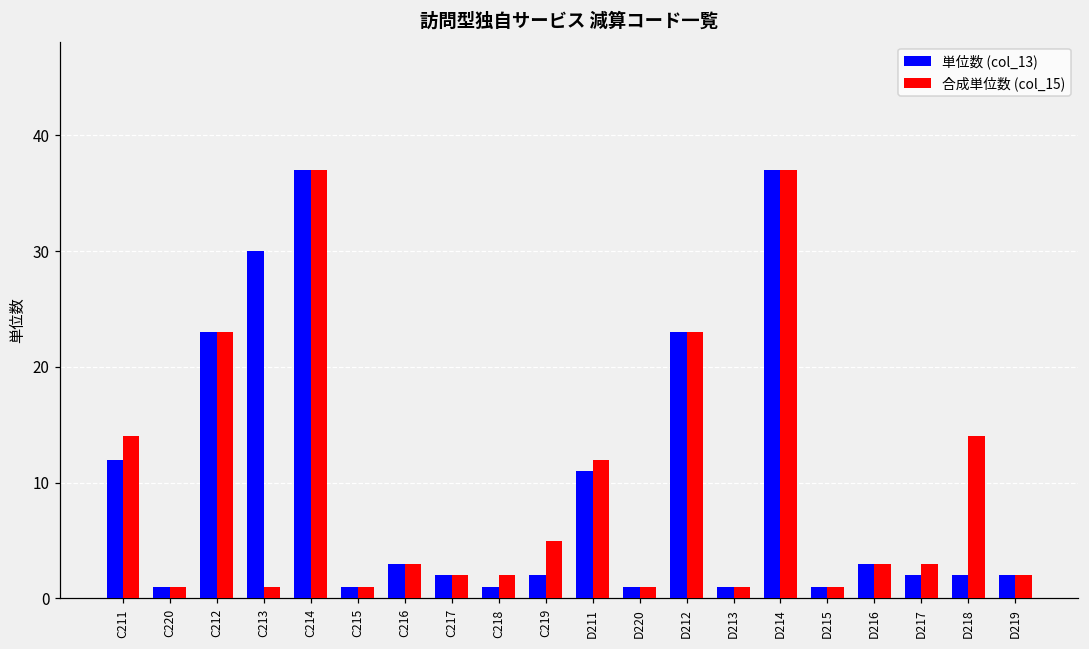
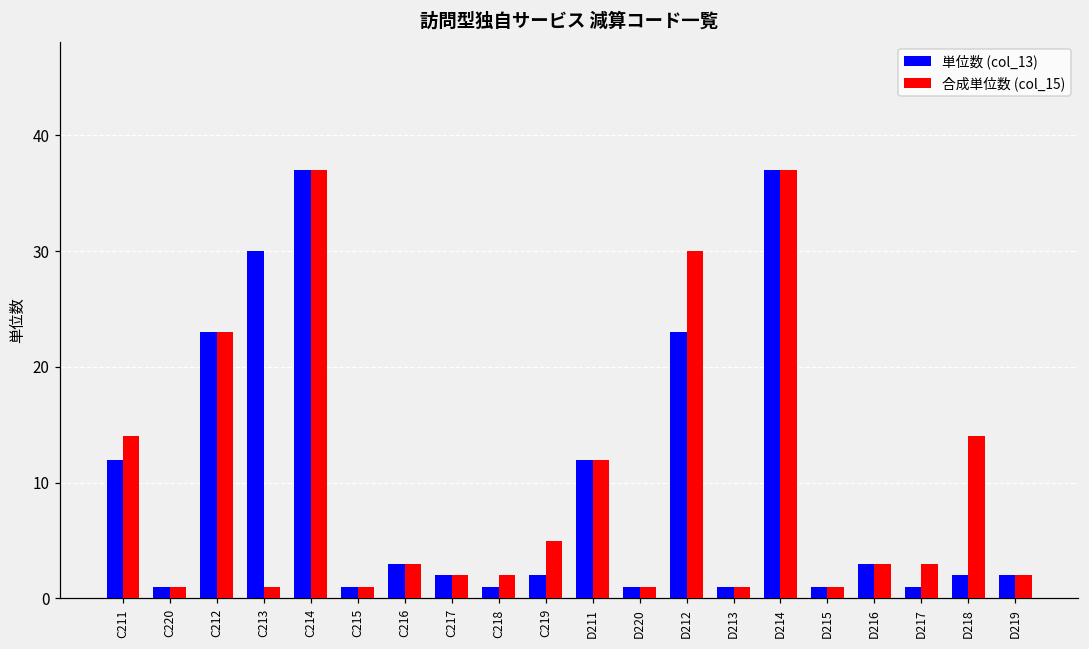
  {
    "単位数 (col_13)": {
      "C211": 12,
      "C220": 1,
      "C212": 23,
      "C213": 30,
      "C214": 37,
      "C215": 1,
      "C216": 3,
      "C217": 2,
      "C218": 1,
      "C219": 2,
-     "D211": 11,
+     "D211": 12,
      "D220": 1,
      "D212": 23,
      "D213": 1,
      "D214": 37,
      "D215": 1,
      "D216": 3,
-     "D217": 2,
+     "D217": 1,
      "D218": 2,
      "D219": 2
    },
    "合成単位数 (col_15)": {
      "C211": 14.0,
      "C220": 1.0,
      "C212": 23.0,
      "C213": 1.0,
      "C214": 37.0,
      "C215": 1.0,
      "C216": 3.0,
      "C217": 2.0,
      "C218": 2.0,
      "C219": 5.0,
      "D211": 12.0,
      "D220": 1.0,
-     "D212": 23.0,
+     "D212": 30.0,
      "D213": 1.0,
      "D214": 37.0,
      "D215": 1.0,
      "D216": 3.0,
      "D217": 3.0,
      "D218": 14.0,
      "D219": 2.0
    }
  }
